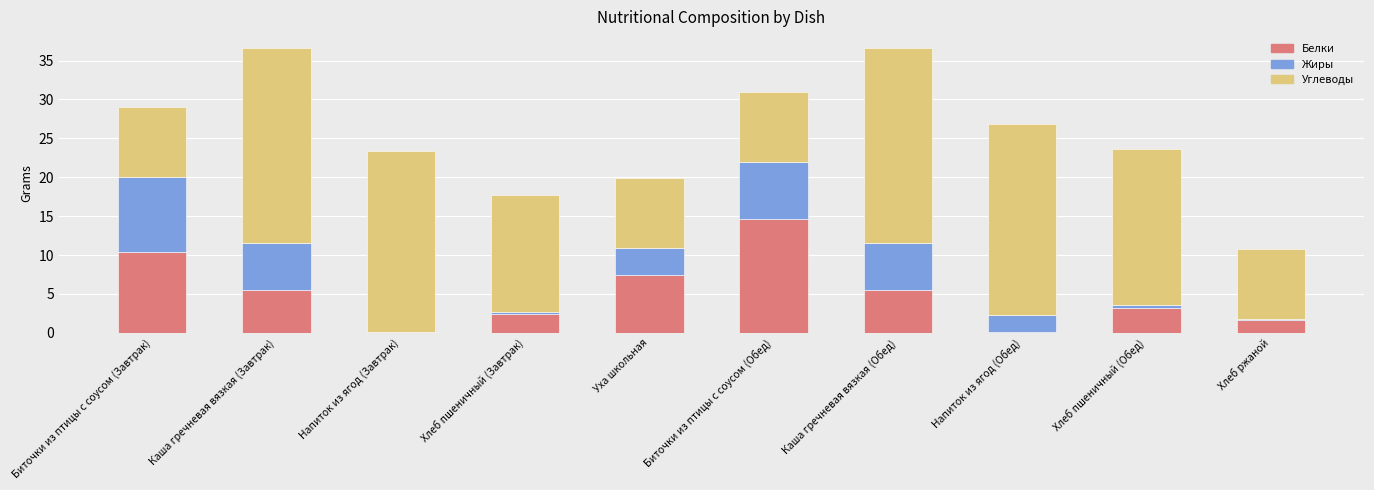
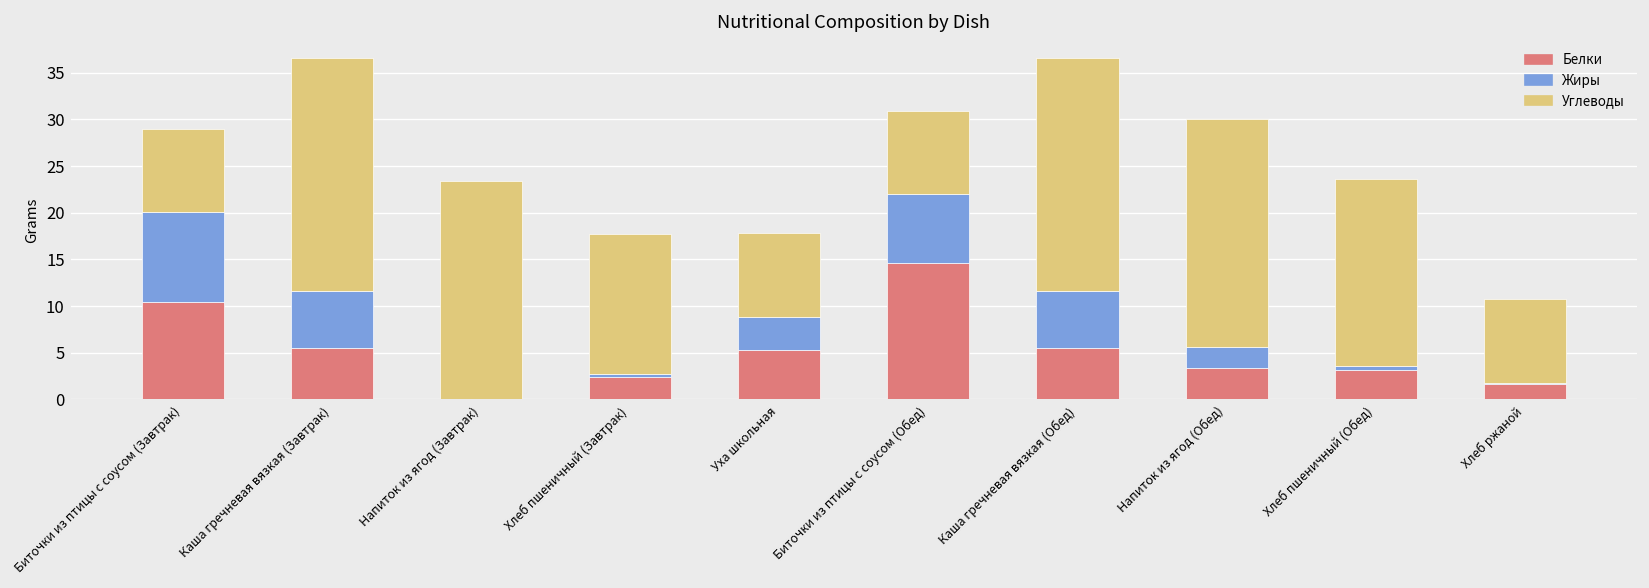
  {
    "Белки": {
      "Биточки из птицы с соусом (Завтрак)": 10,
      "Каша гречневая вязкая (Завтрак)": 6,
      "Хлеб пшеничный (Завтрак)": 2,
-     "Уха школьная": 7,
+     "Уха школьная": 5,
      "Биточки из птицы с соусом (Обед)": 15,
      "Каша гречневая вязкая (Обед)": 6,
-     "Напиток из ягод (Обед)": 0,
+     "Напиток из ягод (Обед)": 3,
      "Хлеб пшеничный (Обед)": 3,
      "Хлеб ржаной": 2
    },
    "Жиры": {
      "Биточки из птицы с соусом (Завтрак)": 10,
      "Каша гречневая вязкая (Завтрак)": 6,
      "Уха школьная": 4,
      "Биточки из птицы с соусом (Обед)": 7,
      "Каша гречневая вязкая (Обед)": 6,
      "Напиток из ягод (Обед)": 2,
      "Хлеб пшеничный (Обед)": 0
    },
    "Углеводы": {
      "Биточки из птицы с соусом (Завтрак)": 9,
      "Каша гречневая вязкая (Завтрак)": 25,
      "Напиток из ягод (Завтрак)": 23,
      "Хлеб пшеничный (Завтрак)": 15,
      "Уха школьная": 9,
      "Биточки из птицы с соусом (Обед)": 9,
      "Каша гречневая вязкая (Обед)": 25,
      "Напиток из ягод (Обед)": 24,
      "Хлеб пшеничный (Обед)": 20,
      "Хлеб ржаной": 9
    }
  }
